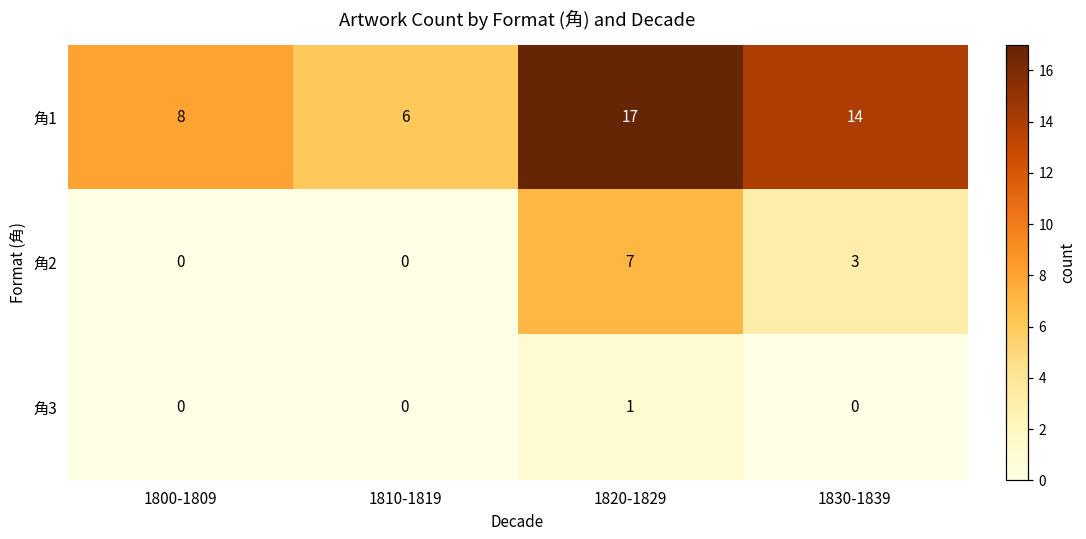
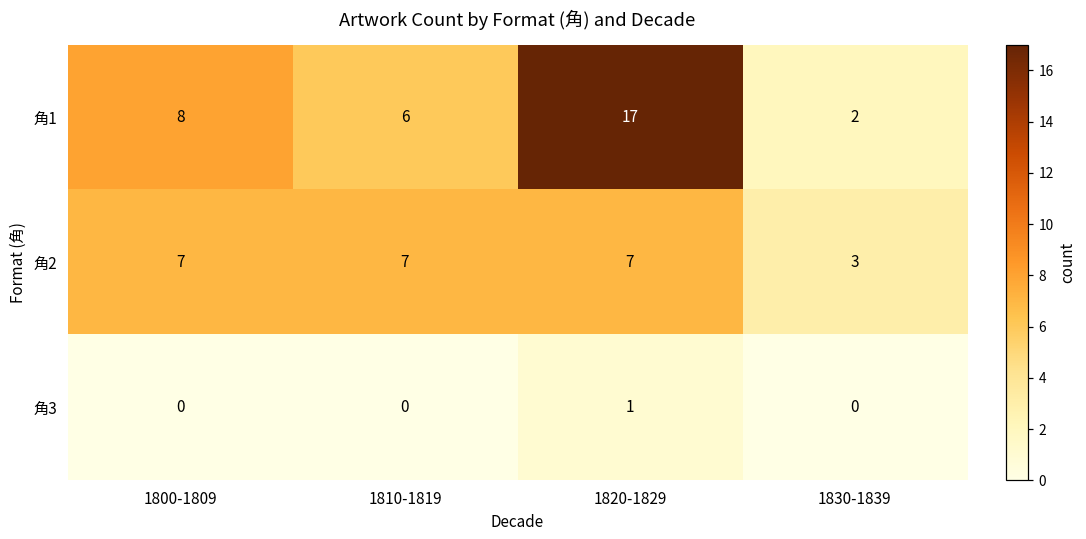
  {
    "角1": {
      "1800-1809": 8,
      "1810-1819": 6,
      "1820-1829": 17,
-     "1830-1839": 14
+     "1830-1839": 2
    },
    "角2": {
-     "1800-1809": 0,
-     "1810-1819": 0,
+     "1800-1809": 7,
+     "1810-1819": 7,
      "1820-1829": 7,
      "1830-1839": 3
    },
    "角3": {
      "1800-1809": 0,
      "1810-1819": 0,
      "1820-1829": 1,
      "1830-1839": 0
    }
  }
